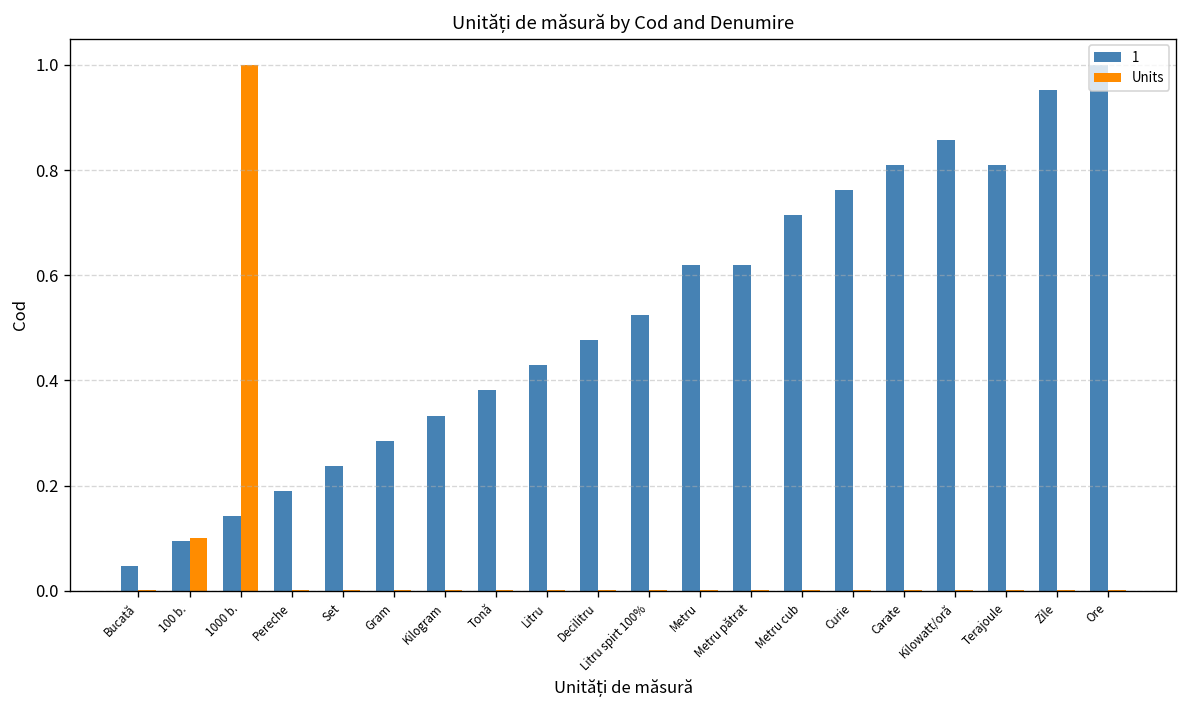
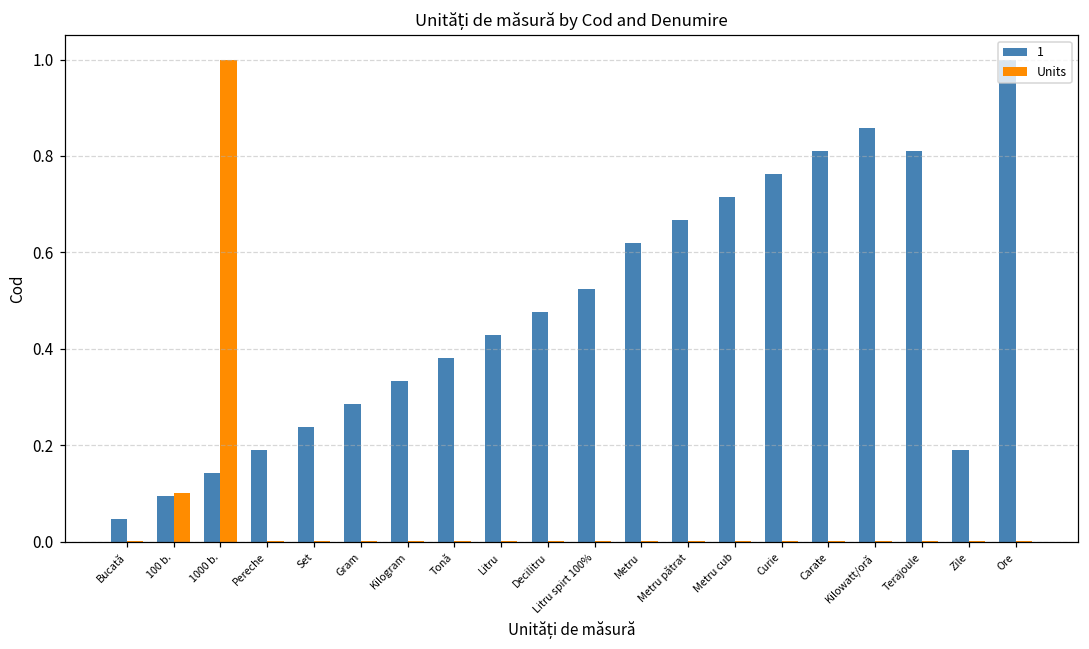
  {
    "1": {
      "Bucată": 0.05,
      "100 b.": 0.10,
      "1000 b.": 0.14,
      "Pereche": 0.19,
      "Set": 0.24,
      "Gram": 0.29,
      "Kilogram": 0.33,
      "Tonă": 0.38,
      "Litru": 0.43,
      "Decilitru": 0.48,
      "Litru spirt 100%": 0.52,
      "Metru": 0.62,
-     "Metru pătrat": 0.62,
+     "Metru pătrat": 0.67,
      "Metru cub": 0.71,
      "Curie": 0.76,
      "Carate": 0.81,
      "Kilowatt/oră": 0.86,
      "Terajoule": 0.81,
-     "Zile": 0.95
+     "Zile": 0.19
    },
    "Units": {
      "100 b.": 0.10,
      "1000 b.": 1.00
    }
  }
